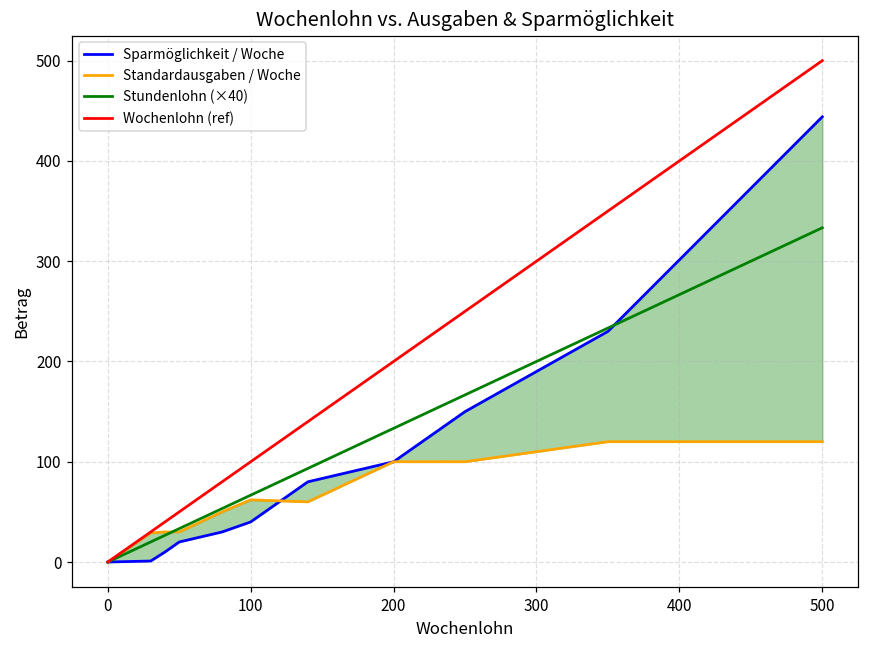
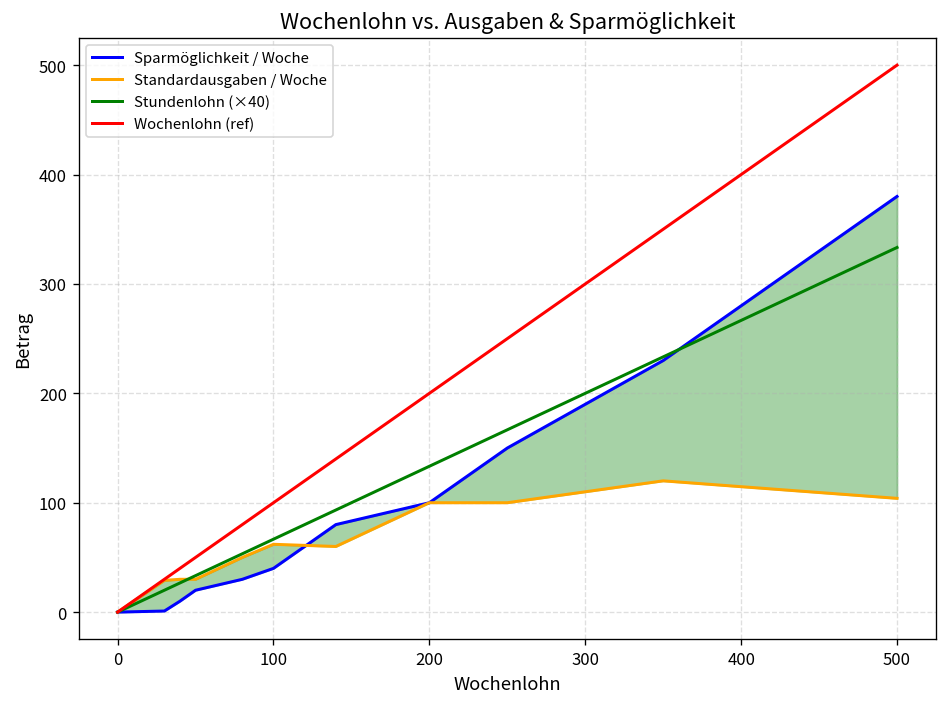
  {
    "Sparmöglichkeit / Woche": {
      "100": 40,
-     "500": 440
+     "500": 380
    },
    "Standardausgaben / Woche": {
-     "500": 120
+     "500": 100
    },
    "Wochenlohn (ref)": {
      "100": 100,
      "200": 200,
      "500": 500
    }
  }
